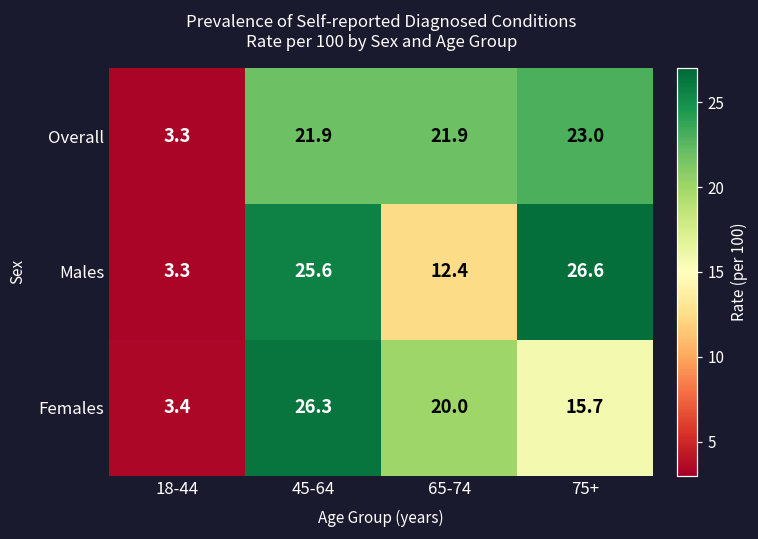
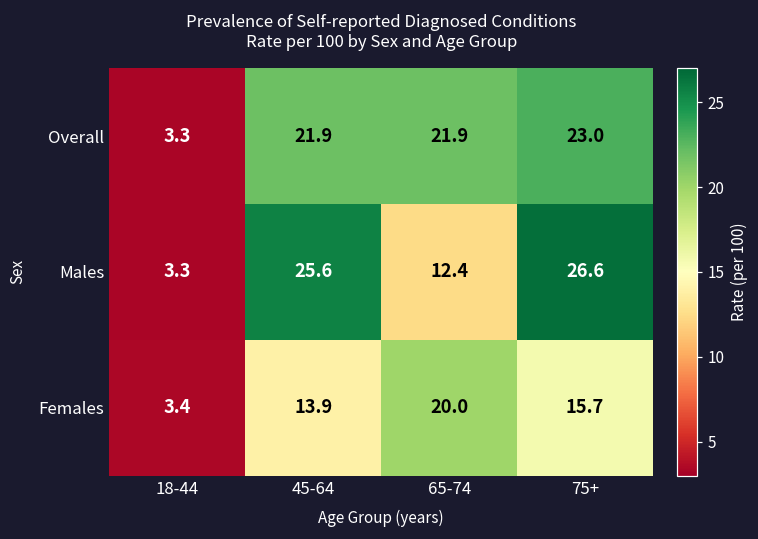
  {
    "Overall": {
      "18-44": 3.3,
      "45-64": 21.9,
      "65-74": 21.9,
      "75+": 23.0
    },
    "Males": {
      "18-44": 3.3,
      "45-64": 25.6,
      "65-74": 12.4,
      "75+": 26.6
    },
    "Females": {
      "18-44": 3.4,
-     "45-64": 26.3,
+     "45-64": 13.9,
      "65-74": 20.0,
      "75+": 15.7
    }
  }
